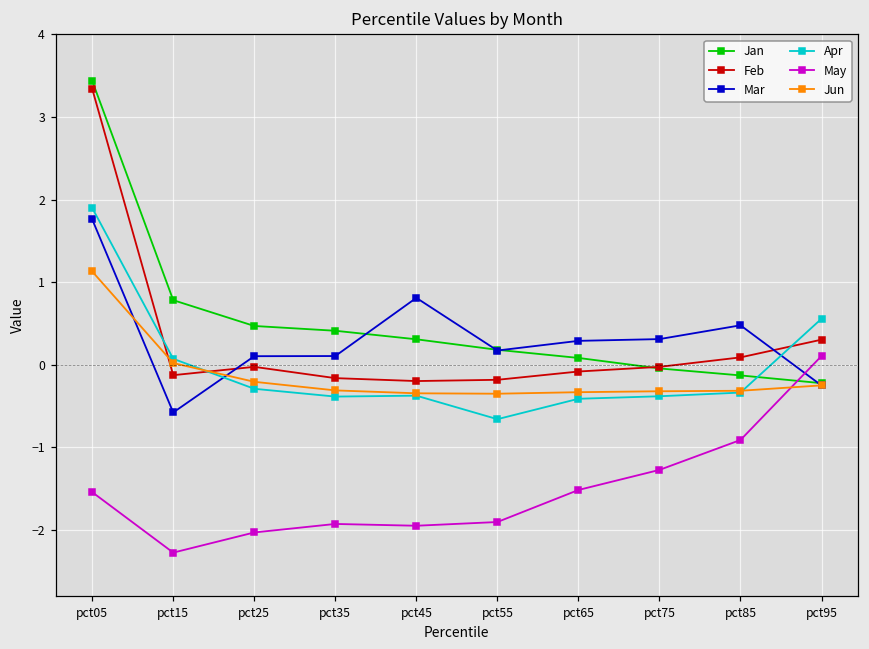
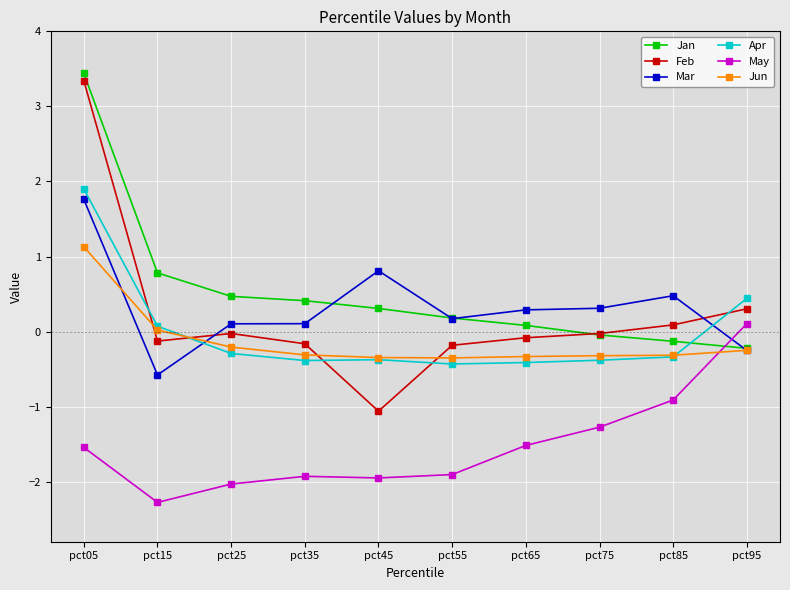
  {
    "Jan": {
      "pct05": 3.4,
      "pct15": 0.8,
      "pct25": 0.5,
      "pct35": 0.4,
      "pct45": 0.3,
      "pct65": 0.1,
      "pct85": -0.1
    },
    "Feb": {
      "pct05": 3.3,
      "pct15": -0.1,
      "pct25": 0.0,
      "pct35": -0.2,
-     "pct45": -0.2,
+     "pct45": -1.1,
      "pct55": -0.2,
      "pct65": -0.1,
      "pct85": 0.1,
      "pct95": 0.3
    },
    "Mar": {
      "pct05": 1.8,
      "pct15": -0.6,
      "pct25": 0.1,
      "pct35": 0.1,
      "pct45": 0.8,
      "pct65": 0.3,
      "pct75": 0.3,
      "pct85": 0.5
    },
    "Apr": {
      "pct05": 1.9,
      "pct15": 0.1,
      "pct25": -0.3,
      "pct35": -0.4,
-     "pct55": -0.7,
+     "pct55": -0.4,
      "pct65": -0.4,
      "pct75": -0.4,
-     "pct95": 0.6
+     "pct95": 0.4
    },
    "May": {
      "pct05": -1.5,
      "pct15": -2.3,
      "pct25": -2.0,
      "pct35": -1.9,
      "pct45": -2.0,
      "pct55": -1.9,
      "pct65": -1.5,
      "pct75": -1.3,
      "pct85": -0.9,
      "pct95": 0.1
    },
    "Jun": {
      "pct05": 1.1,
      "pct15": 0.0,
      "pct25": -0.2,
      "pct35": -0.3,
      "pct55": -0.4,
      "pct65": -0.3,
      "pct75": -0.3
    }
  }
